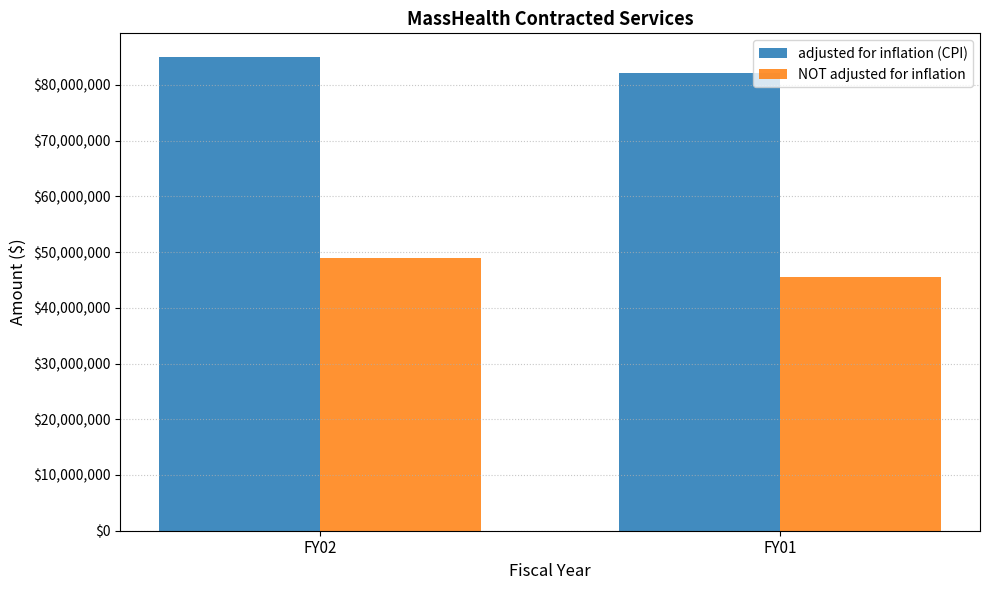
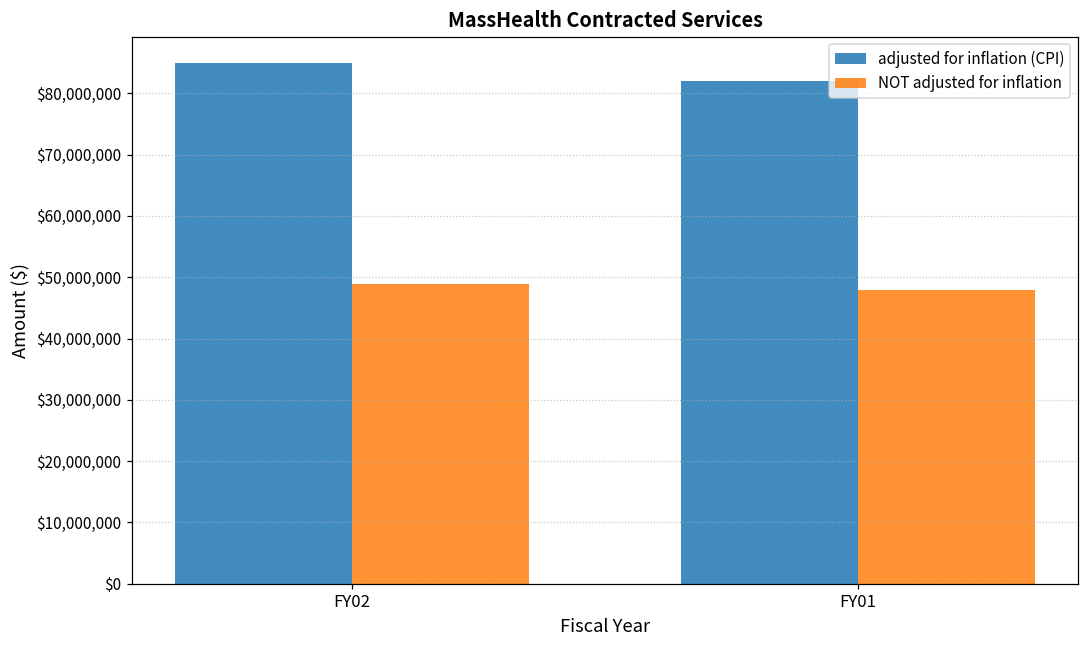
  {
    "adjusted for inflation (CPI)": {
      "FY02": "$85,000,000",
      "FY01": "$82,000,000"
    },
    "NOT adjusted for inflation": {
      "FY02": "$49,000,000",
-     "FY01": "$46,000,000"
+     "FY01": "$48,000,000"
    }
  }
